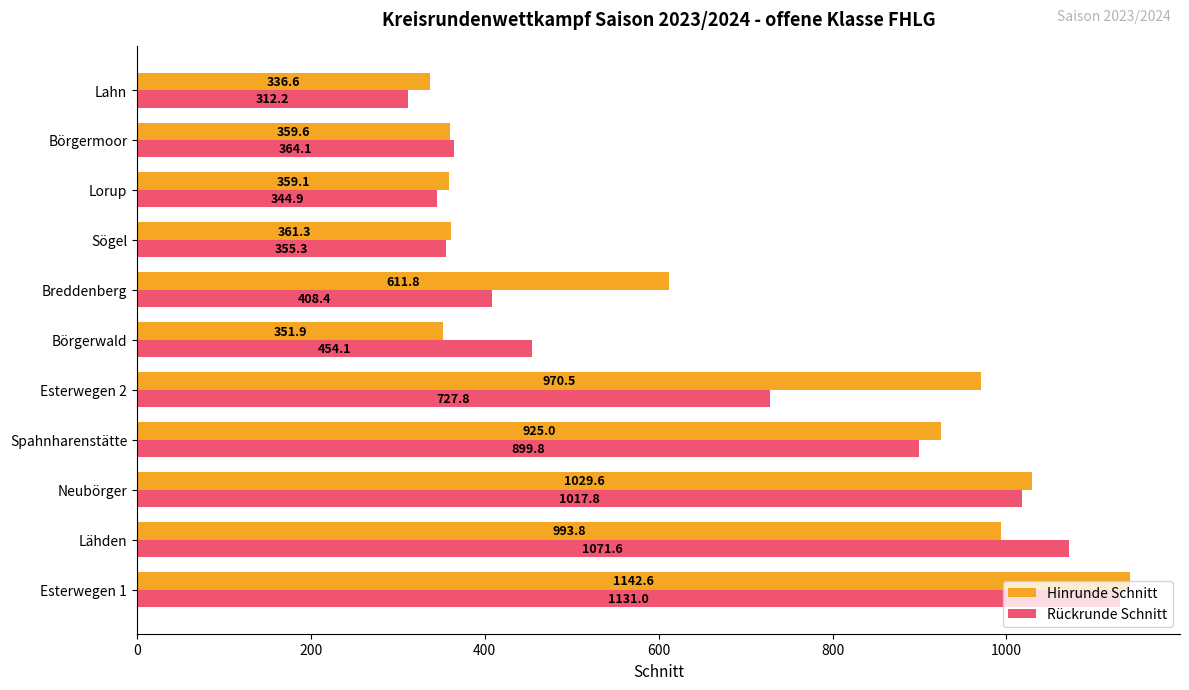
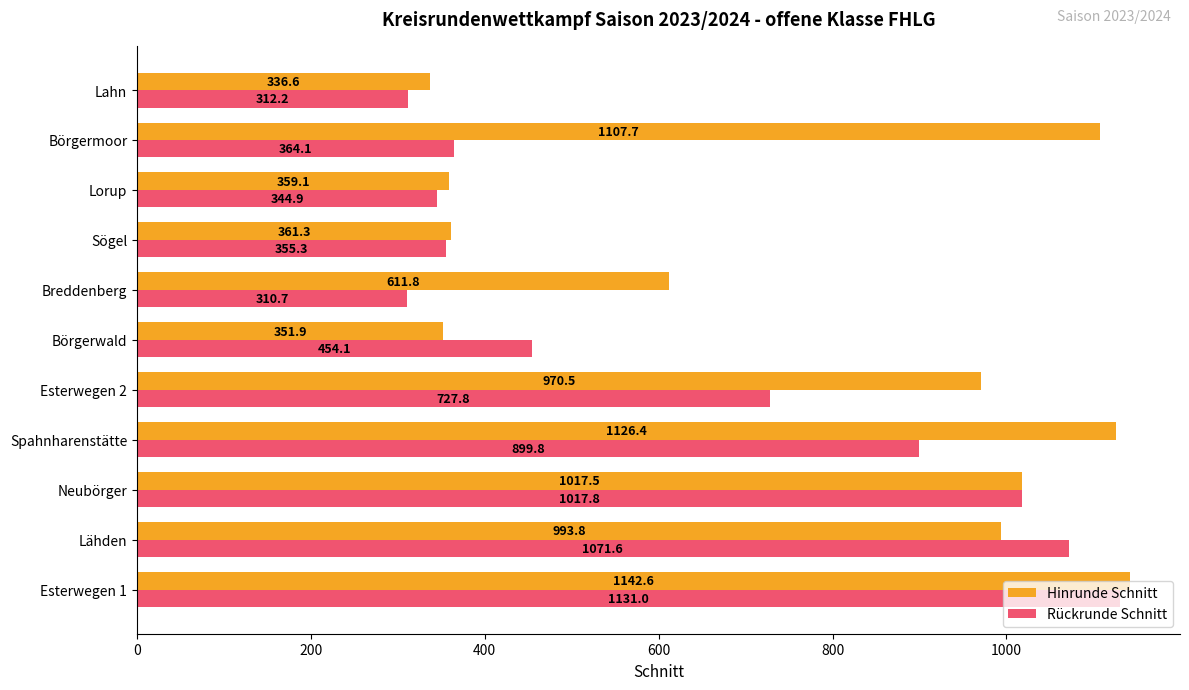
  {
    "Hinrunde Schnitt": {
      "Lahn": 336.6,
-     "Börgermoor": 359.6,
+     "Börgermoor": 1107.7,
      "Lorup": 359.1,
      "Sögel": 361.3,
      "Breddenberg": 611.8,
      "Börgerwald": 351.9,
      "Esterwegen 2": 970.5,
-     "Spahnharenstätte": 925.0,
-     "Neubörger": 1029.6,
+     "Spahnharenstätte": 1126.4,
+     "Neubörger": 1017.5,
      "Lähden": 993.8
    },
    "Rückrunde Schnitt": {
      "Lahn": 312.2,
      "Börgermoor": 364.1,
      "Lorup": 344.9,
      "Sögel": 355.3,
-     "Breddenberg": 408.4,
+     "Breddenberg": 310.7,
      "Börgerwald": 454.1,
      "Esterwegen 2": 727.8,
      "Spahnharenstätte": 899.8,
      "Neubörger": 1017.8,
      "Lähden": 1071.6
    }
  }
